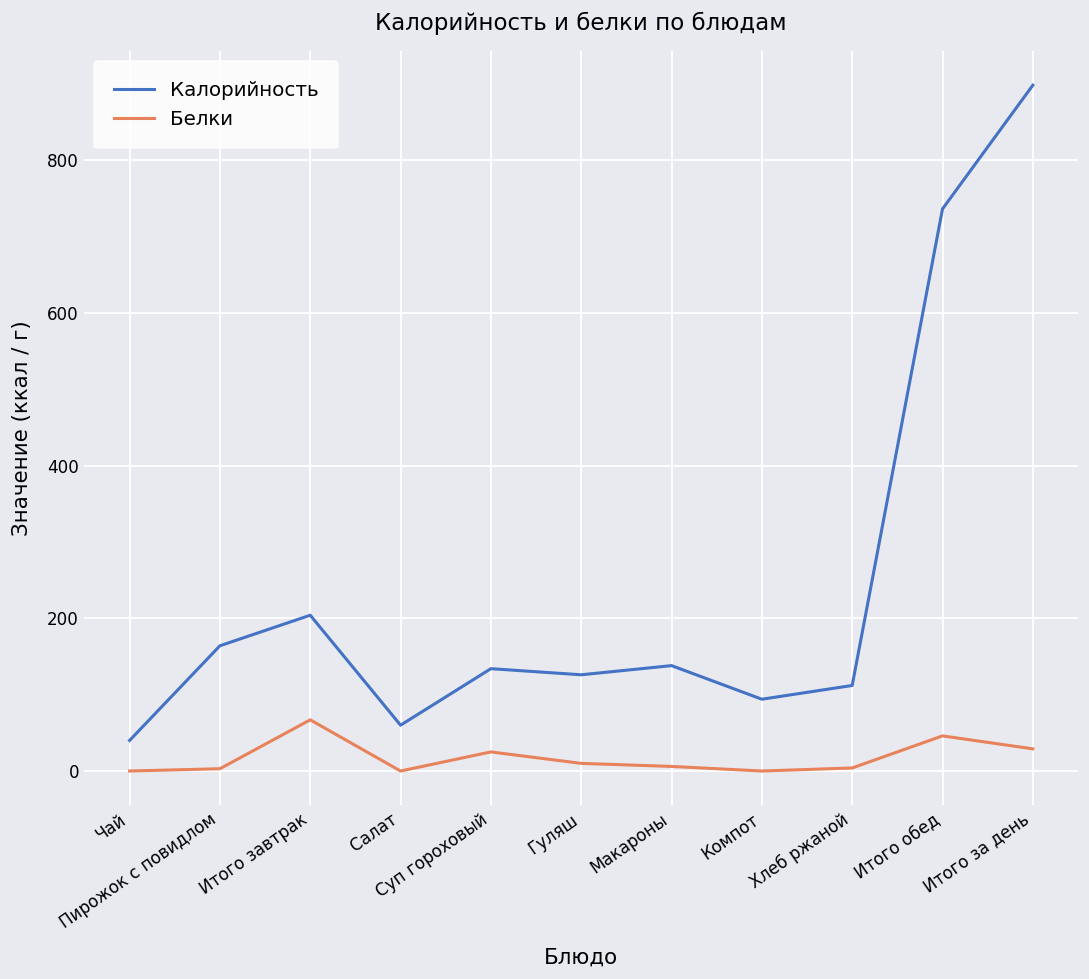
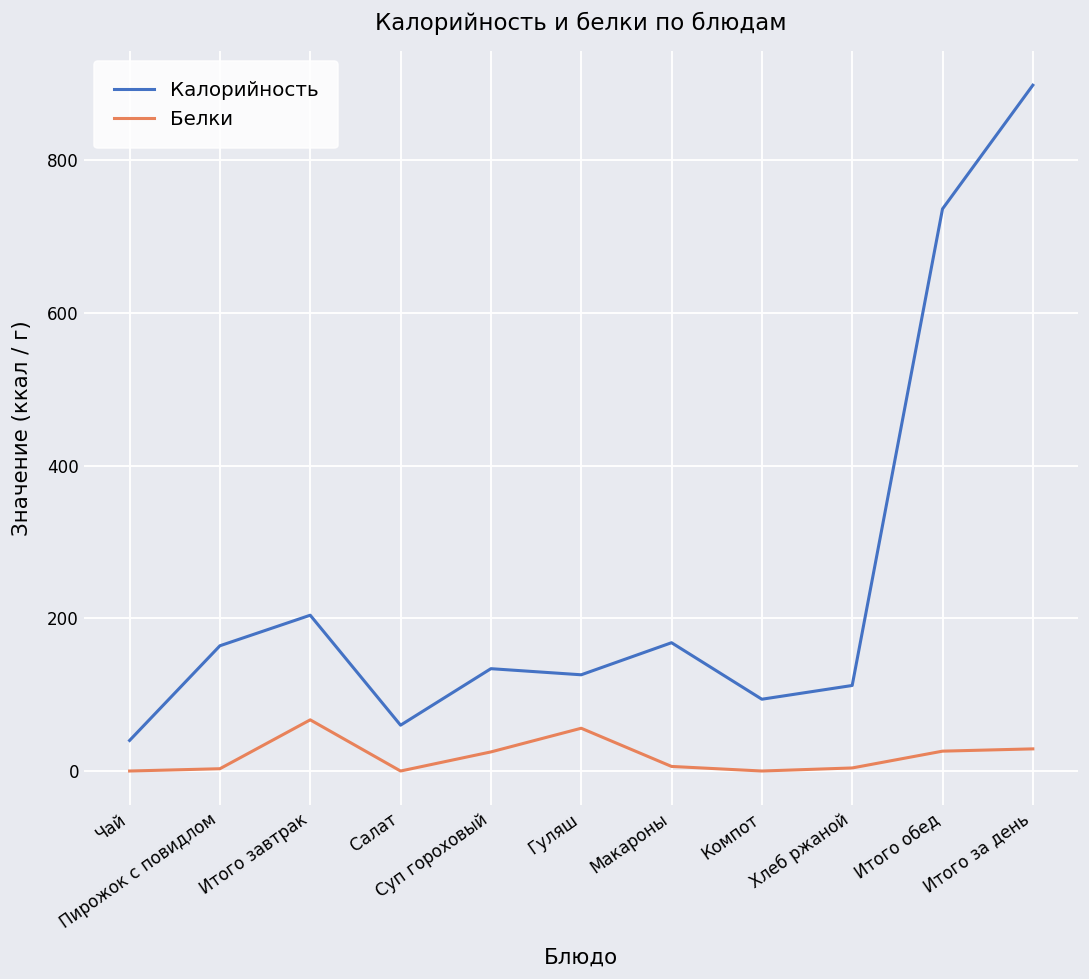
  {
    "Калорийность": {
      "Чай": 40,
      "Пирожок с повидлом": 160,
      "Итого завтрак": 200,
      "Салат": 60,
      "Суп гороховый": 130,
      "Гуляш": 130,
-     "Макароны": 140,
+     "Макароны": 170,
      "Компот": 90,
      "Хлеб ржаной": 110,
      "Итого обед": 740,
      "Итого за день": 900
    },
    "Белки": {
      "Чай": 0,
      "Пирожок с повидлом": 0,
      "Итого завтрак": 70,
      "Салат": 0,
      "Суп гороховый": 30,
-     "Гуляш": 10,
+     "Гуляш": 60,
      "Макароны": 10,
      "Компот": 0,
      "Хлеб ржаной": 0,
-     "Итого обед": 50,
+     "Итого обед": 30,
      "Итого за день": 30
    }
  }
